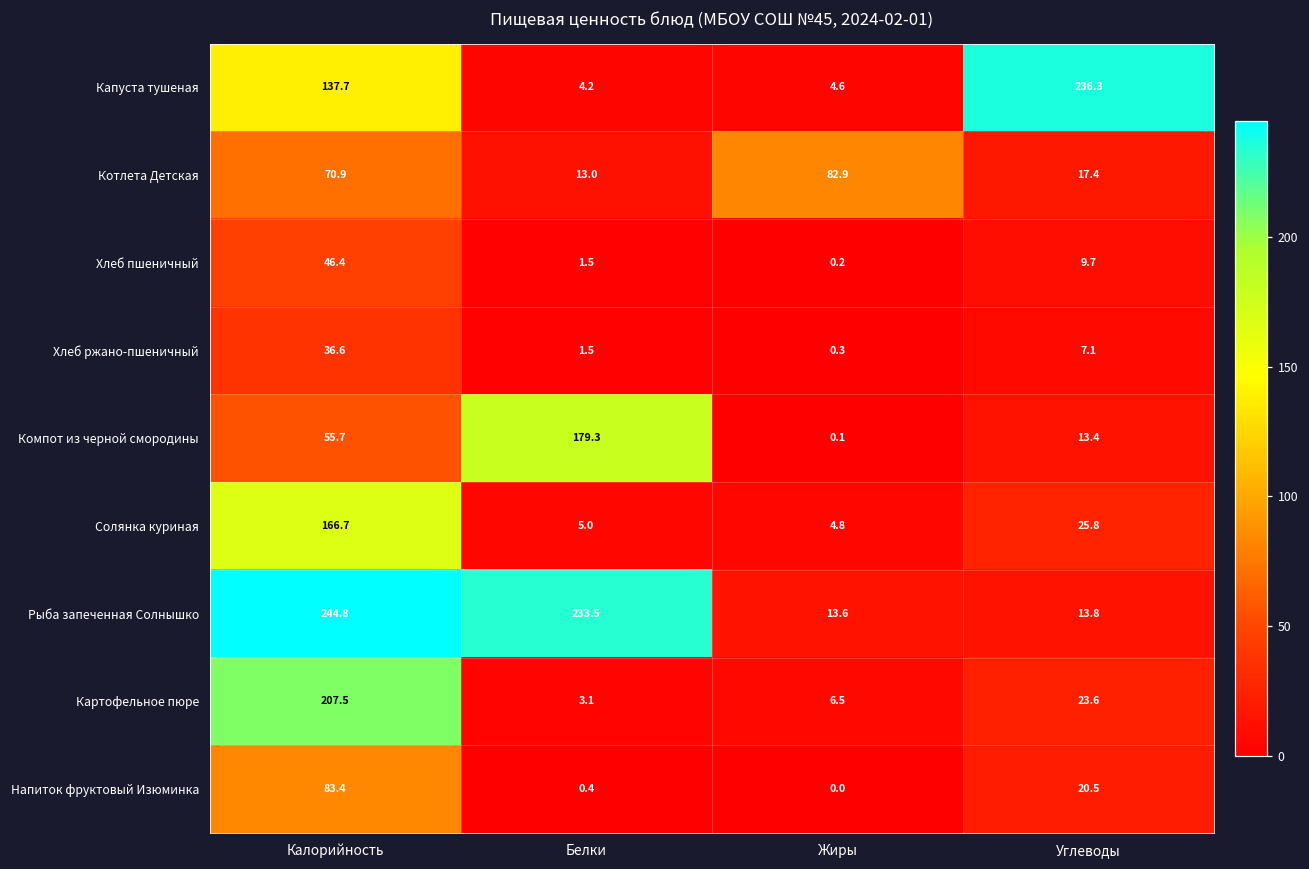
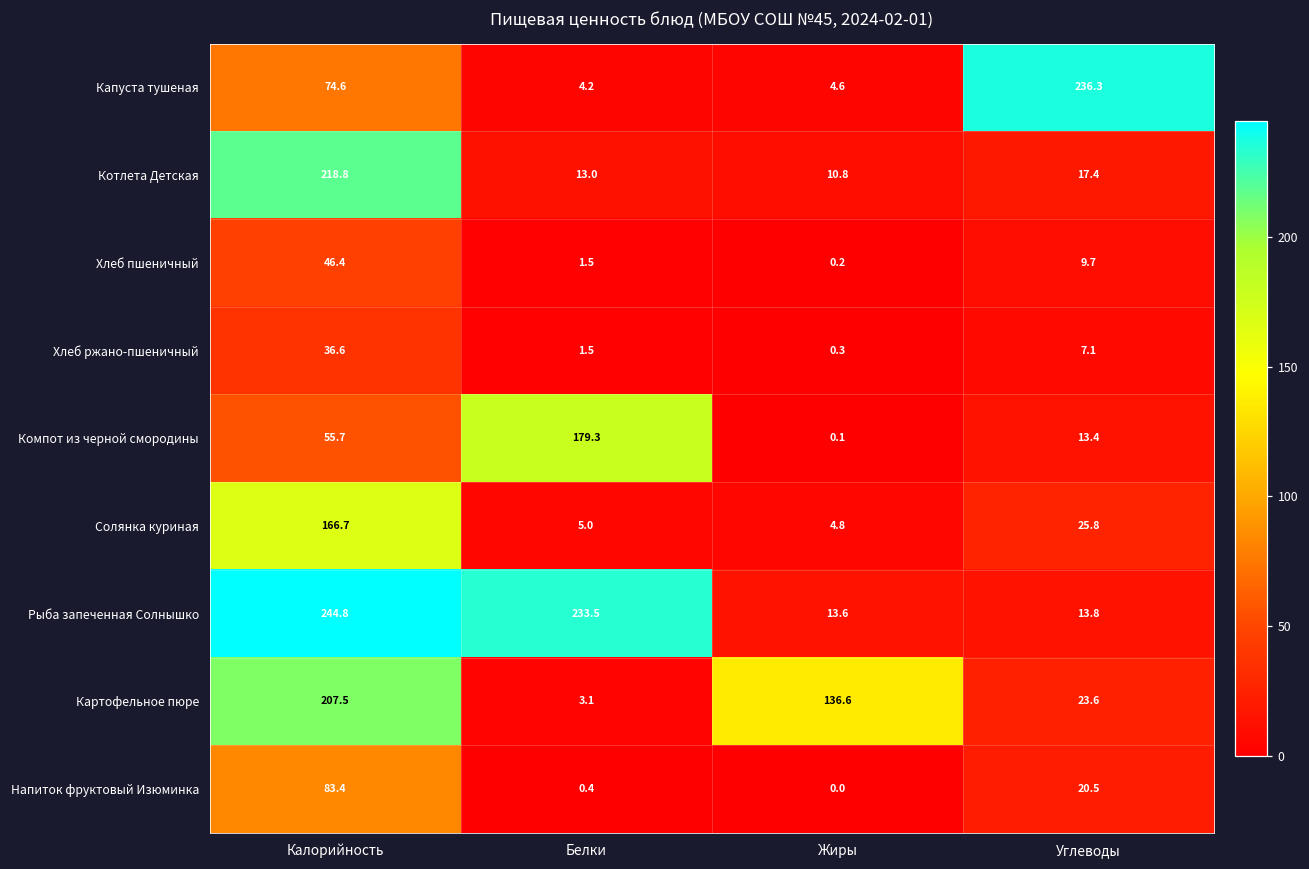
  {
    "Капуста тушеная": {
-     "Калорийность": 137.7,
+     "Калорийность": 74.6,
      "Белки": 4.2,
      "Жиры": 4.6,
      "Углеводы": 236.3
    },
    "Котлета Детская": {
-     "Калорийность": 70.9,
+     "Калорийность": 218.8,
      "Белки": 13.0,
-     "Жиры": 82.9,
+     "Жиры": 10.8,
      "Углеводы": 17.4
    },
    "Хлеб пшеничный": {
      "Калорийность": 46.4,
      "Белки": 1.5,
      "Жиры": 0.2,
      "Углеводы": 9.7
    },
    "Хлеб ржано-пшеничный": {
      "Калорийность": 36.6,
      "Белки": 1.5,
      "Жиры": 0.3,
      "Углеводы": 7.1
    },
    "Компот из черной смородины": {
      "Калорийность": 55.7,
      "Белки": 179.3,
      "Жиры": 0.1,
      "Углеводы": 13.4
    },
    "Солянка куриная": {
      "Калорийность": 166.7,
      "Белки": 5.0,
      "Жиры": 4.8,
      "Углеводы": 25.8
    },
    "Рыба запеченная Солнышко": {
      "Калорийность": 244.8,
      "Белки": 233.5,
      "Жиры": 13.6,
      "Углеводы": 13.8
    },
    "Картофельное пюре": {
      "Калорийность": 207.5,
      "Белки": 3.1,
-     "Жиры": 6.5,
+     "Жиры": 136.6,
      "Углеводы": 23.6
    },
    "Напиток фруктовый Изюминка": {
      "Калорийность": 83.4,
      "Белки": 0.4,
      "Жиры": 0.0,
      "Углеводы": 20.5
    }
  }
